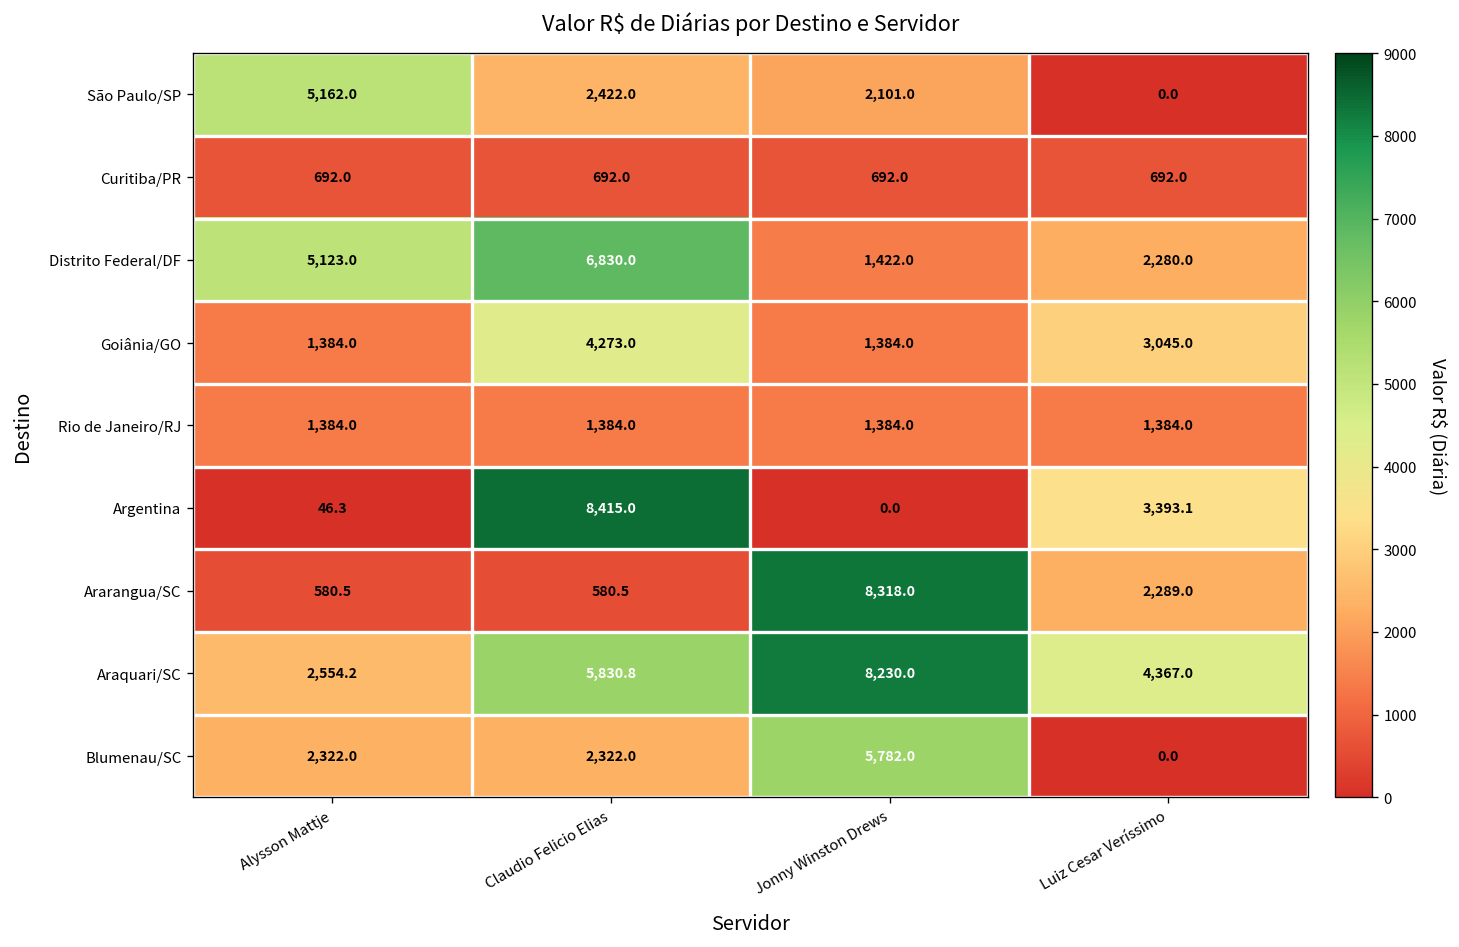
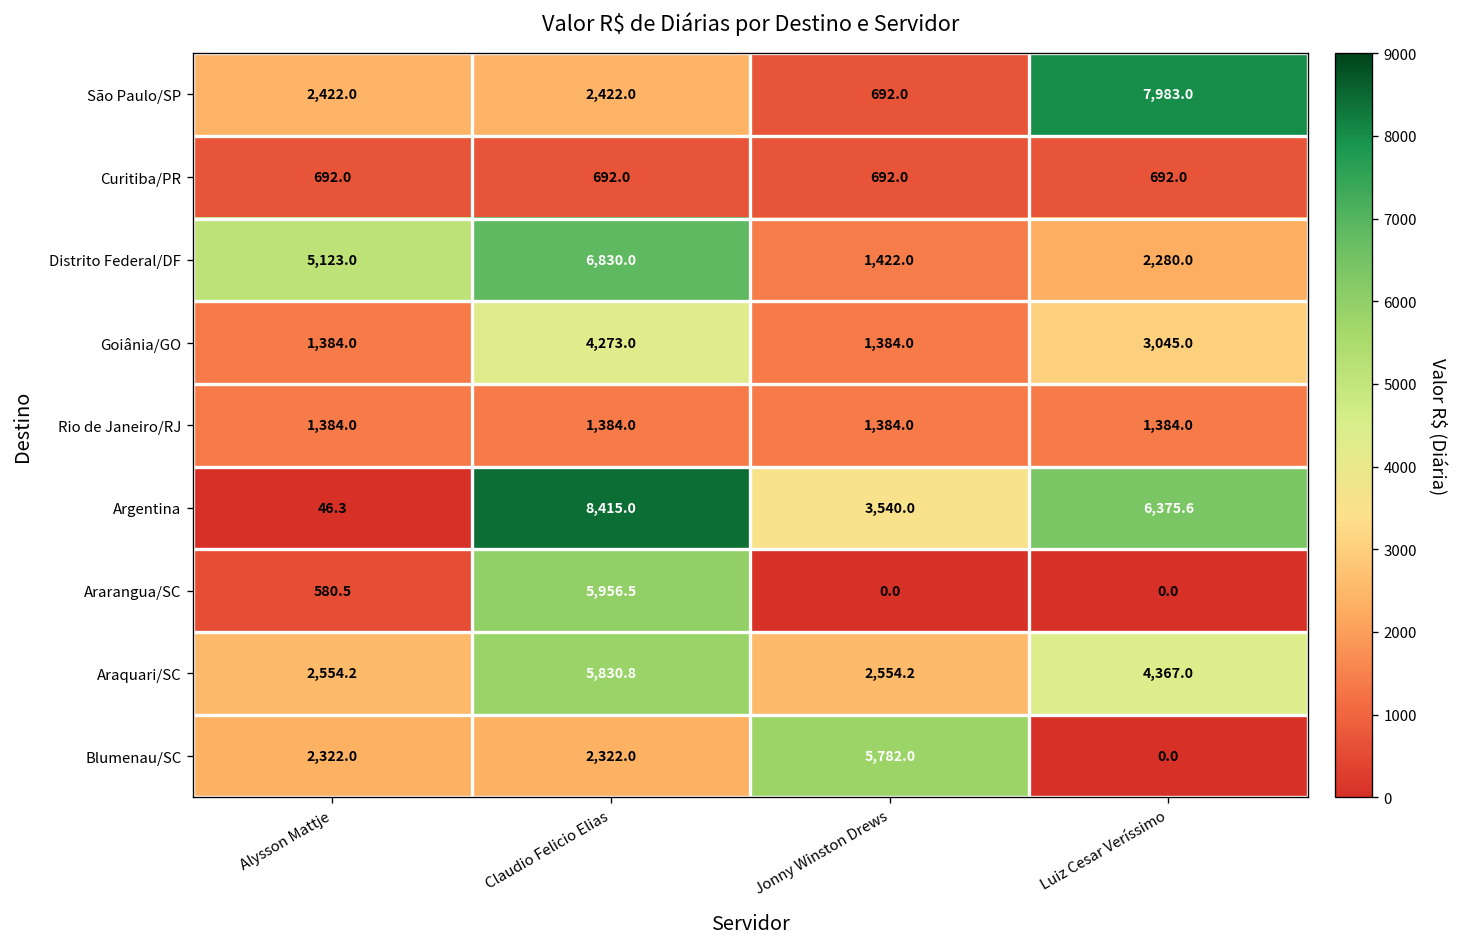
  {
    "São Paulo/SP": {
-     "Alysson Mattje": "5,162.0",
+     "Alysson Mattje": "2,422.0",
      "Claudio Felicio Elias": "2,422.0",
-     "Jonny Winston Drews": "2,101.0",
-     "Luiz Cesar Veríssimo": "0.0"
+     "Jonny Winston Drews": "692.0",
+     "Luiz Cesar Veríssimo": "7,983.0"
    },
    "Curitiba/PR": {
      "Alysson Mattje": "692.0",
      "Claudio Felicio Elias": "692.0",
      "Jonny Winston Drews": "692.0",
      "Luiz Cesar Veríssimo": "692.0"
    },
    "Distrito Federal/DF": {
      "Alysson Mattje": "5,123.0",
      "Claudio Felicio Elias": "6,830.0",
      "Jonny Winston Drews": "1,422.0",
      "Luiz Cesar Veríssimo": "2,280.0"
    },
    "Goiânia/GO": {
      "Alysson Mattje": "1,384.0",
      "Claudio Felicio Elias": "4,273.0",
      "Jonny Winston Drews": "1,384.0",
      "Luiz Cesar Veríssimo": "3,045.0"
    },
    "Rio de Janeiro/RJ": {
      "Alysson Mattje": "1,384.0",
      "Claudio Felicio Elias": "1,384.0",
      "Jonny Winston Drews": "1,384.0",
      "Luiz Cesar Veríssimo": "1,384.0"
    },
    "Argentina": {
      "Alysson Mattje": "46.3",
      "Claudio Felicio Elias": "8,415.0",
-     "Jonny Winston Drews": "0.0",
-     "Luiz Cesar Veríssimo": "3,393.1"
+     "Jonny Winston Drews": "3,540.0",
+     "Luiz Cesar Veríssimo": "6,375.6"
    },
    "Ararangua/SC": {
      "Alysson Mattje": "580.5",
-     "Claudio Felicio Elias": "580.5",
-     "Jonny Winston Drews": "8,318.0",
-     "Luiz Cesar Veríssimo": "2,289.0"
+     "Claudio Felicio Elias": "5,956.5",
+     "Jonny Winston Drews": "0.0",
+     "Luiz Cesar Veríssimo": "0.0"
    },
    "Araquari/SC": {
      "Alysson Mattje": "2,554.2",
      "Claudio Felicio Elias": "5,830.8",
-     "Jonny Winston Drews": "8,230.0",
+     "Jonny Winston Drews": "2,554.2",
      "Luiz Cesar Veríssimo": "4,367.0"
    },
    "Blumenau/SC": {
      "Alysson Mattje": "2,322.0",
      "Claudio Felicio Elias": "2,322.0",
      "Jonny Winston Drews": "5,782.0",
      "Luiz Cesar Veríssimo": "0.0"
    }
  }
